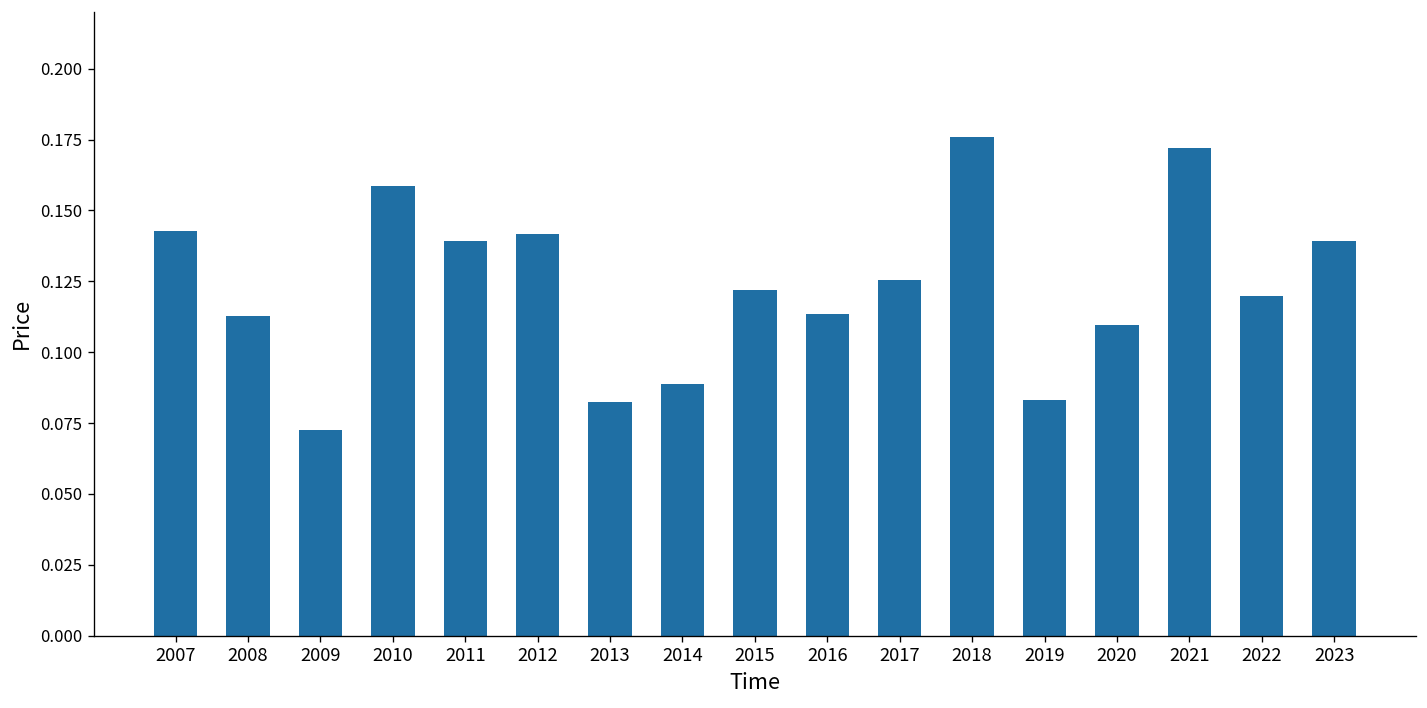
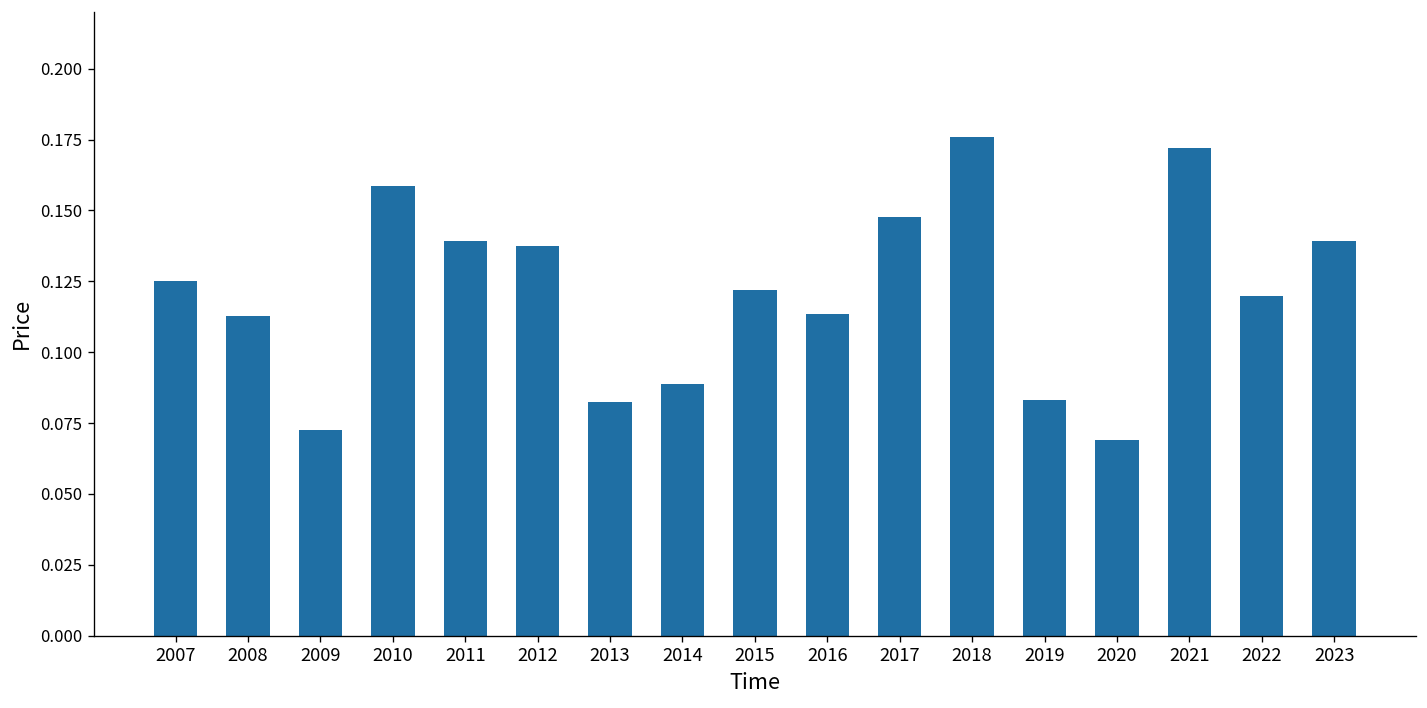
  {
-   "2007": 0.143,
+   "2007": 0.125,
    "2008": 0.113,
    "2009": 0.073,
    "2010": 0.159,
    "2011": 0.139,
-   "2012": 0.142,
+   "2012": 0.137,
    "2013": 0.082,
    "2014": 0.089,
    "2015": 0.122,
    "2016": 0.113,
-   "2017": 0.125,
+   "2017": 0.148,
    "2018": 0.176,
    "2019": 0.083,
-   "2020": 0.110,
+   "2020": 0.069,
    "2021": 0.172,
    "2022": 0.120,
    "2023": 0.139
  }
